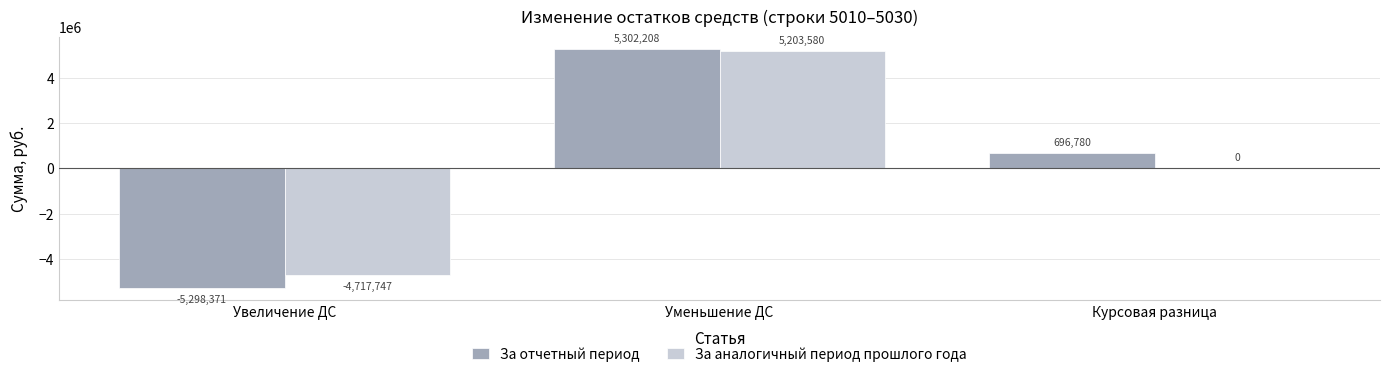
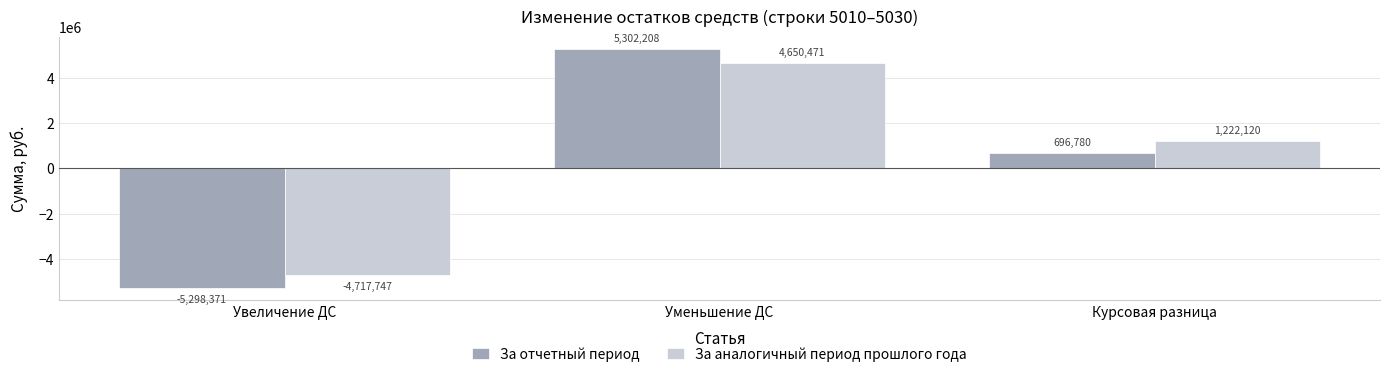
  {
    "За отчетный период": {
      "Увеличение ДС": "-5,298,371",
      "Уменьшение ДС": "5,302,208",
      "Курсовая разница": "696,780"
    },
    "За аналогичный период прошлого года": {
      "Увеличение ДС": "-4,717,747",
-     "Уменьшение ДС": "5,203,580",
-     "Курсовая разница": "0"
+     "Уменьшение ДС": "4,650,471",
+     "Курсовая разница": "1,222,120"
    }
  }
